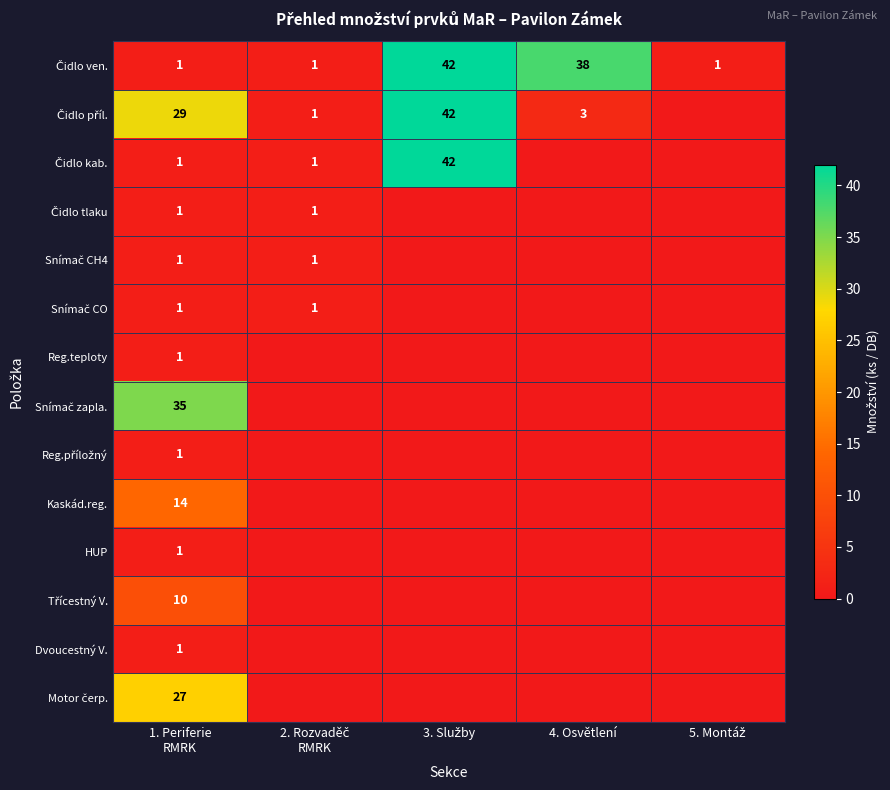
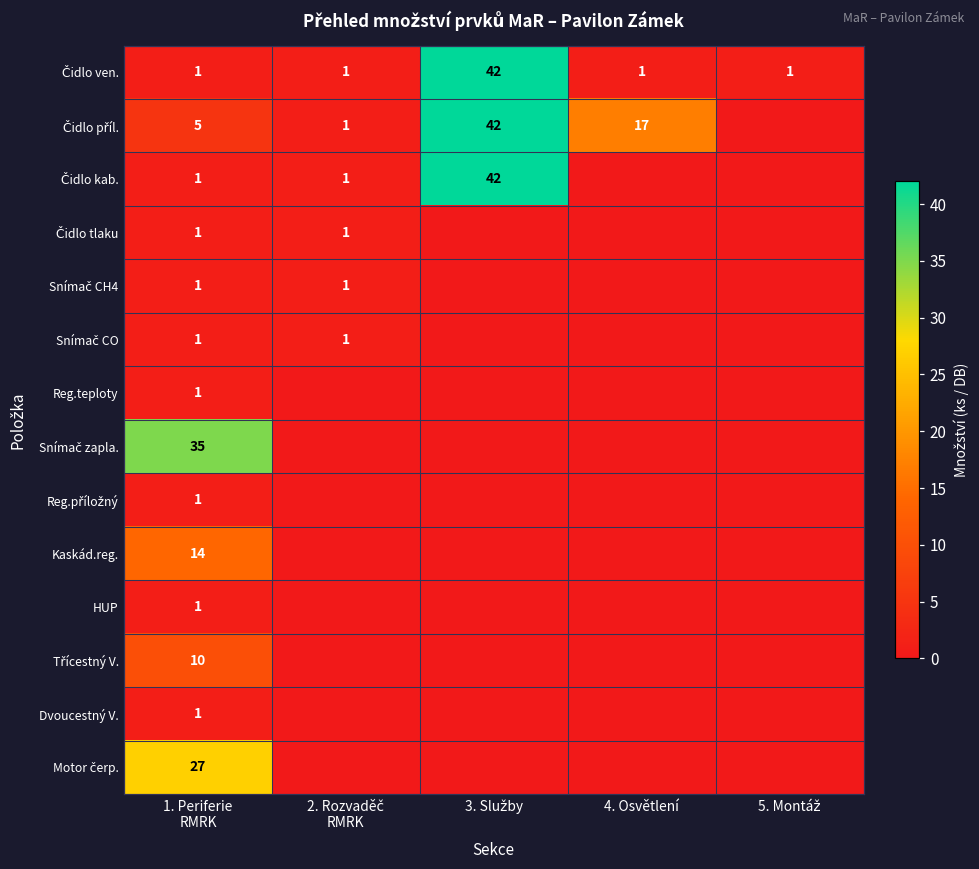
  {
    "Čidlo ven.": {
      "1. Periferie RMRK": 1,
      "2. Rozvaděč RMRK": 1,
      "3. Služby": 42,
-     "4. Osvětlení": 38,
+     "4. Osvětlení": 1,
      "5. Montáž": 1
    },
    "Čidlo příl.": {
-     "1. Periferie RMRK": 29,
+     "1. Periferie RMRK": 5,
      "2. Rozvaděč RMRK": 1,
      "3. Služby": 42,
-     "4. Osvětlení": 3
+     "4. Osvětlení": 17
    },
    "Čidlo kab.": {
      "1. Periferie RMRK": 1,
      "2. Rozvaděč RMRK": 1,
      "3. Služby": 42
    },
    "Čidlo tlaku": {
      "1. Periferie RMRK": 1,
      "2. Rozvaděč RMRK": 1
    },
    "Snímač CH4": {
      "1. Periferie RMRK": 1,
      "2. Rozvaděč RMRK": 1
    },
    "Snímač CO": {
      "1. Periferie RMRK": 1,
      "2. Rozvaděč RMRK": 1
    },
    "Reg.teploty": {
      "1. Periferie RMRK": 1
    },
    "Snímač zapla.": {
      "1. Periferie RMRK": 35
    },
    "Reg.příložný": {
      "1. Periferie RMRK": 1
    },
    "Kaskád.reg.": {
      "1. Periferie RMRK": 14
    },
    "HUP": {
      "1. Periferie RMRK": 1
    },
    "Třícestný V.": {
      "1. Periferie RMRK": 10
    },
    "Dvoucestný V.": {
      "1. Periferie RMRK": 1
    },
    "Motor čerp.": {
      "1. Periferie RMRK": 27
    }
  }
